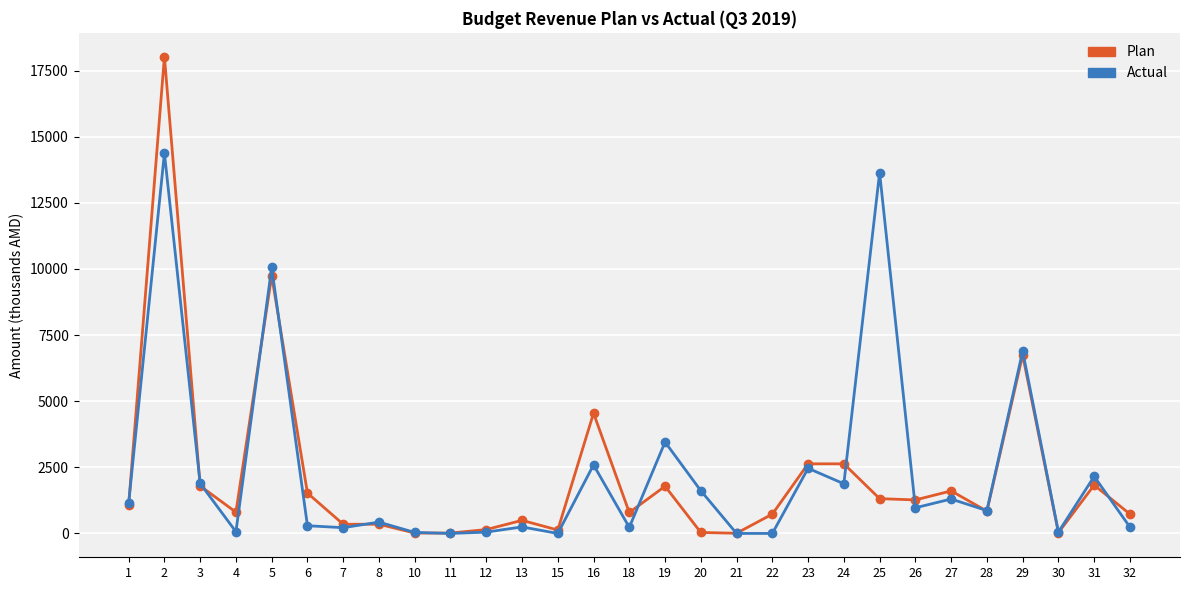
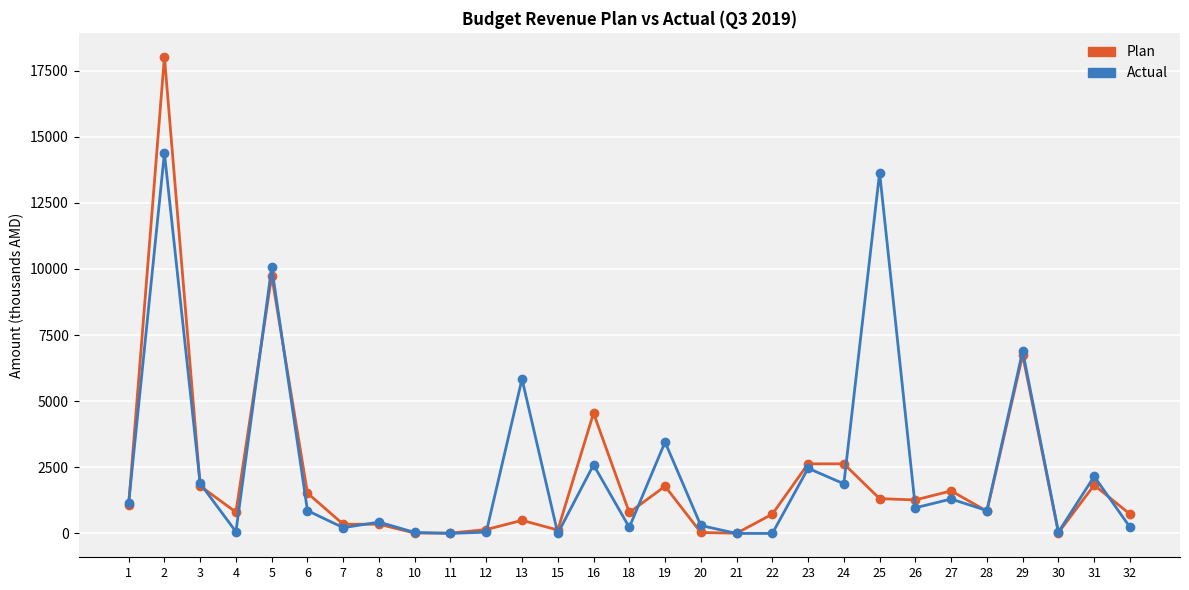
  {
    "Plan": {
      "2": 18000,
      "4": 800,
      "5": 9700,
      "6": 1500,
      "7": 300,
      "13": 500,
      "15": 100,
      "16": 4500,
      "18": 800,
      "19": 1800,
      "20": 0,
      "22": 700,
      "23": 2600,
      "24": 2600,
      "25": 1300,
      "26": 1300,
      "27": 1600,
      "29": 6700,
      "31": 1800,
      "32": 700
    },
    "Actual": {
      "2": 14400,
      "4": 100,
      "5": 10100,
-     "6": 300,
+     "6": 900,
      "7": 200,
-     "13": 200,
+     "13": 5800,
      "15": 0,
      "16": 2600,
      "18": 200,
      "19": 3500,
-     "20": 1600,
+     "20": 300,
      "22": 0,
      "23": 2500,
      "24": 1900,
      "25": 13600,
      "26": 1000,
      "27": 1300,
      "29": 6900,
      "31": 2200,
      "32": 200
    }
  }
